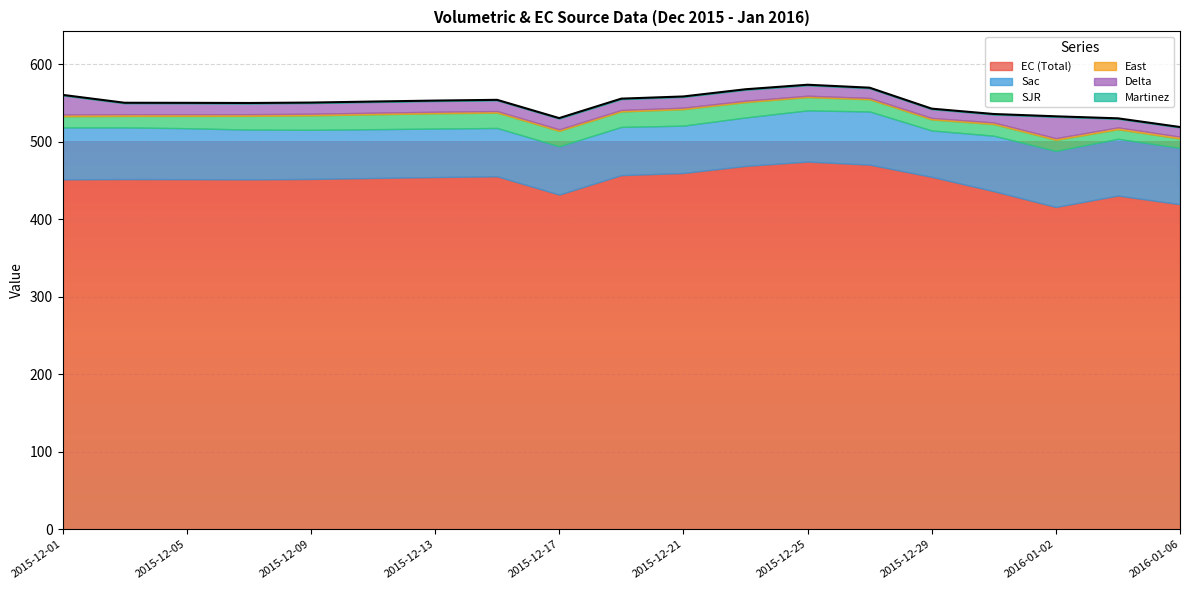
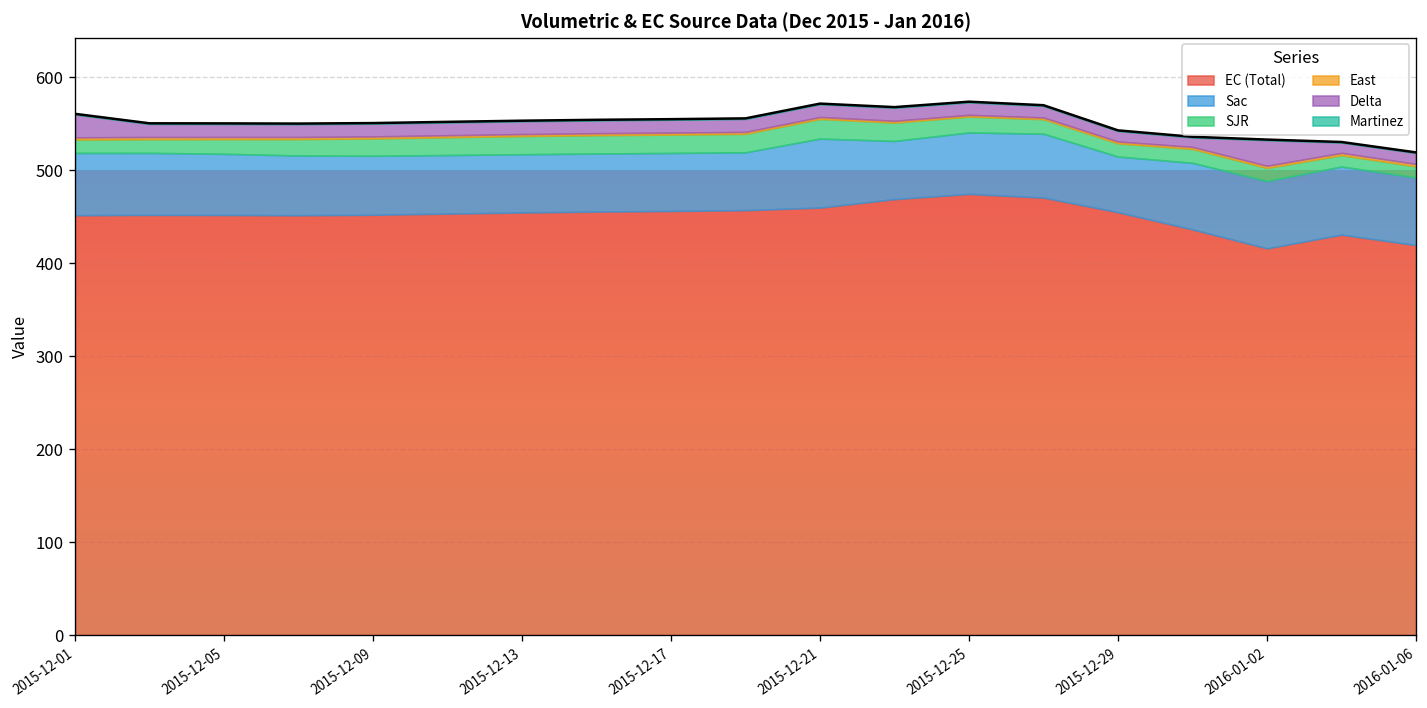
  {
    "EC (Total)": {
      "2015-12-01": 450,
      "2015-12-05": 450,
      "2015-12-09": 450,
      "2015-12-13": 450,
-     "2015-12-17": 430,
+     "2015-12-17": 460,
      "2015-12-21": 460,
      "2015-12-25": 470,
      "2015-12-29": 450,
      "2016-01-02": 420,
      "2016-01-06": 420
    },
    "Sac": {
      "2015-12-01": 70,
      "2015-12-05": 70,
      "2015-12-09": 60,
      "2015-12-13": 60,
      "2015-12-17": 60,
-     "2015-12-21": 60,
+     "2015-12-21": 70,
      "2015-12-25": 70,
      "2015-12-29": 60,
      "2016-01-02": 70,
      "2016-01-06": 70
    }
  }
